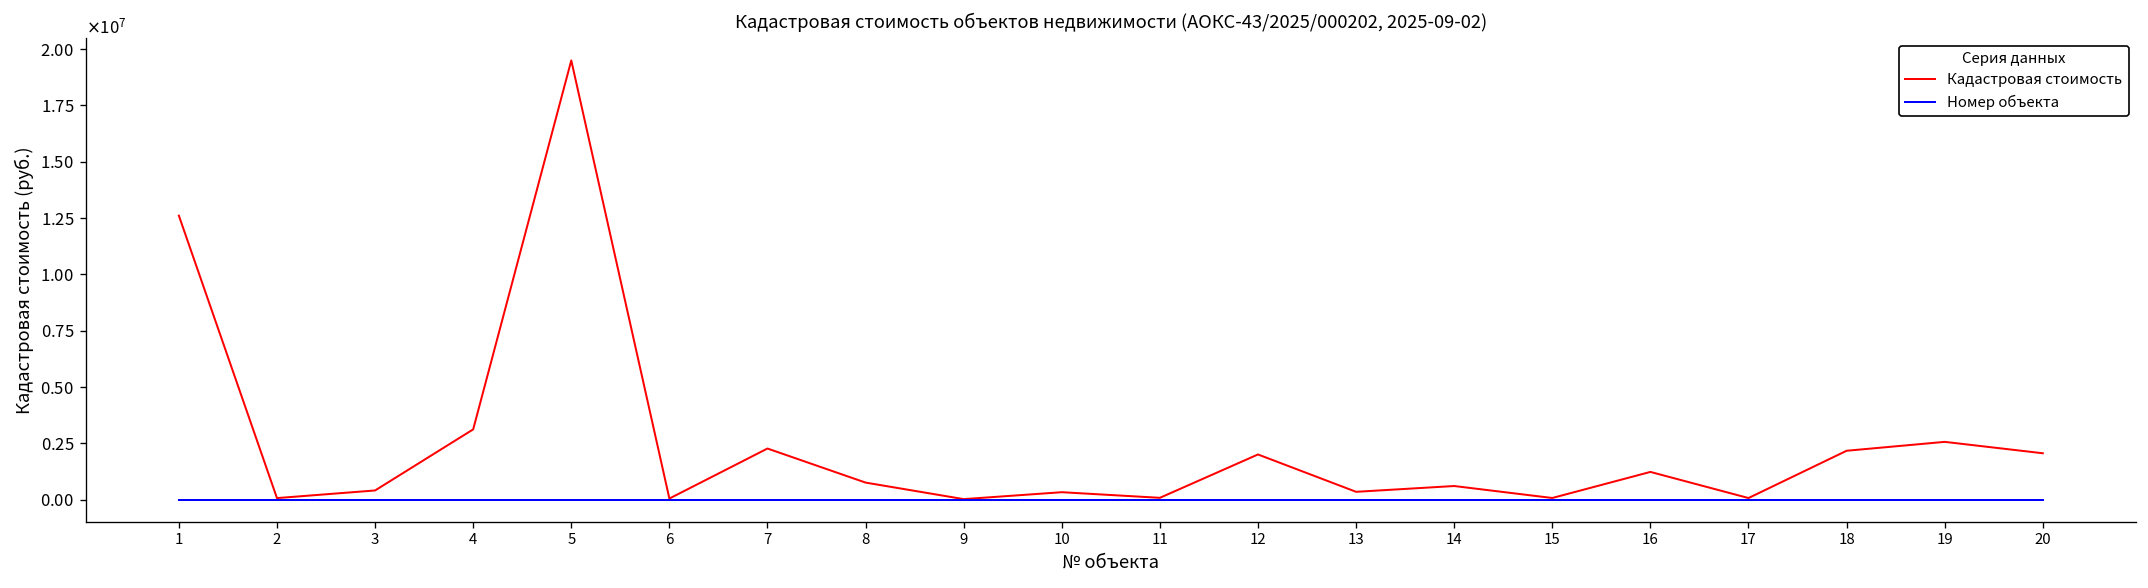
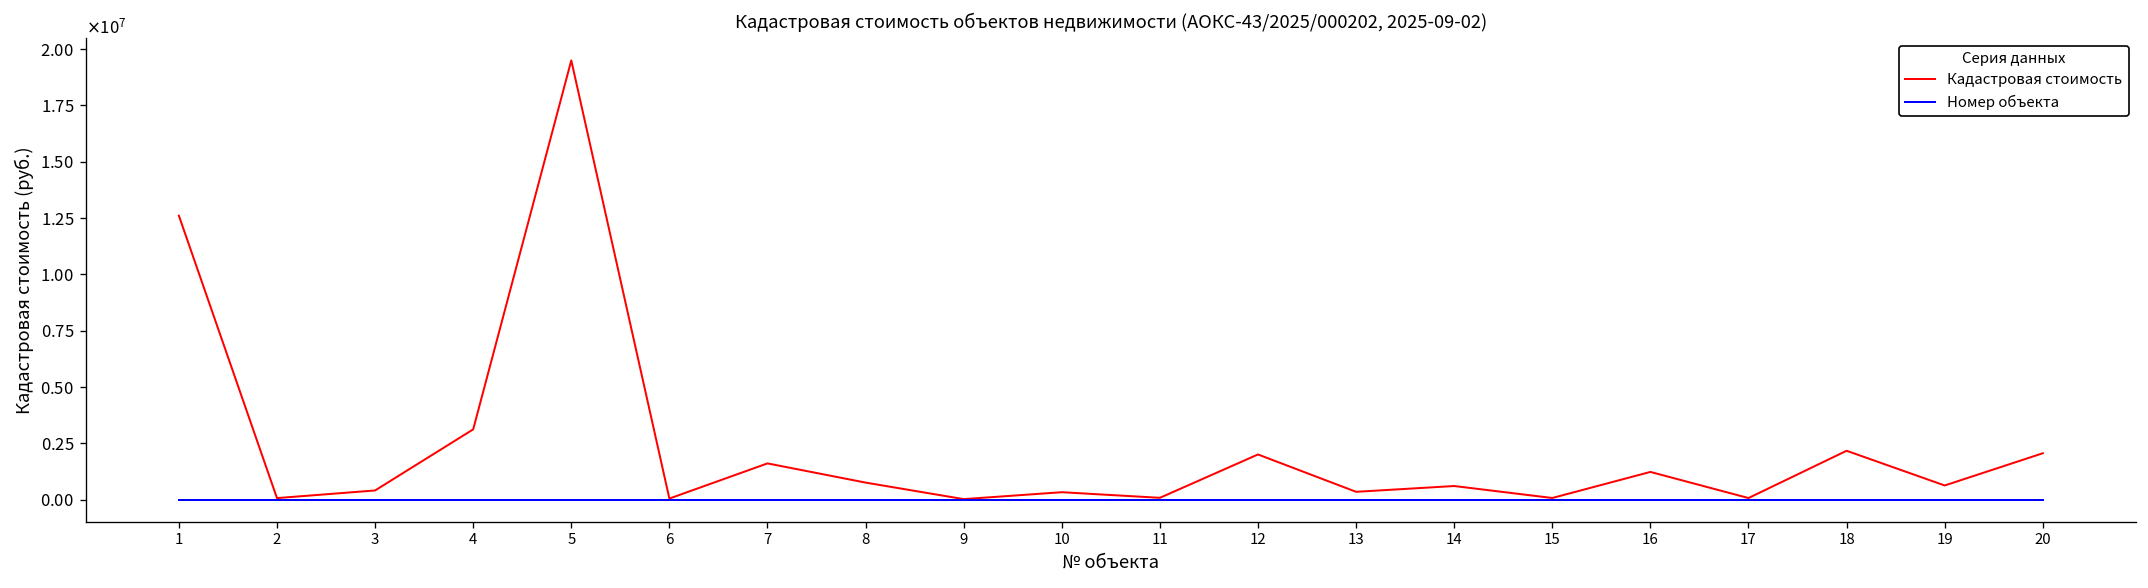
  {
    "Кадастровая стоимость": {
      "1": 12600000,
      "3": 400000,
      "4": 3100000,
      "5": 19500000,
-     "7": 2300000,
+     "7": 1600000,
      "8": 800000,
      "10": 300000,
      "12": 2000000,
      "13": 400000,
      "14": 600000,
      "16": 1200000,
      "18": 2200000,
-     "19": 2600000,
+     "19": 600000,
      "20": 2100000
    },
    "Номер объекта": {
      "1": 0,
      "3": 0,
      "4": 0,
      "5": 0,
      "7": 0,
      "8": 0,
      "10": 0,
      "12": 0,
      "13": 0,
      "14": 0,
      "16": 0,
      "18": 0,
      "19": 0,
      "20": 0
    }
  }
